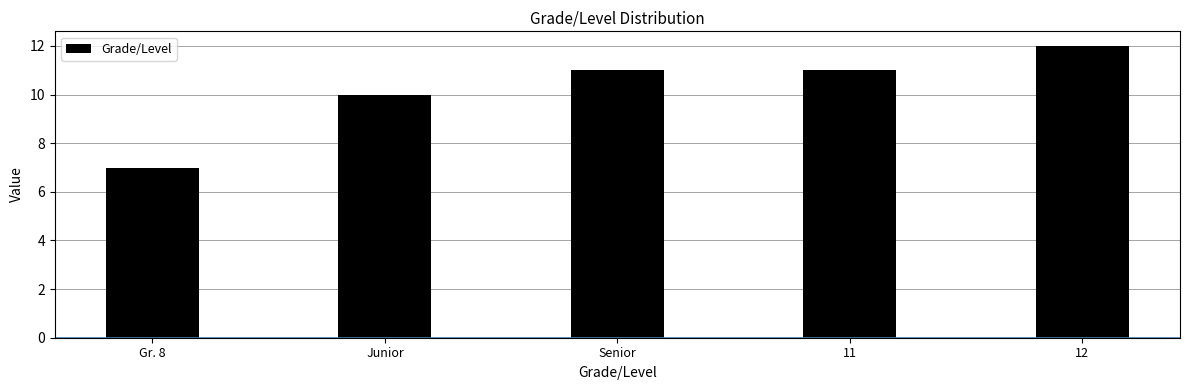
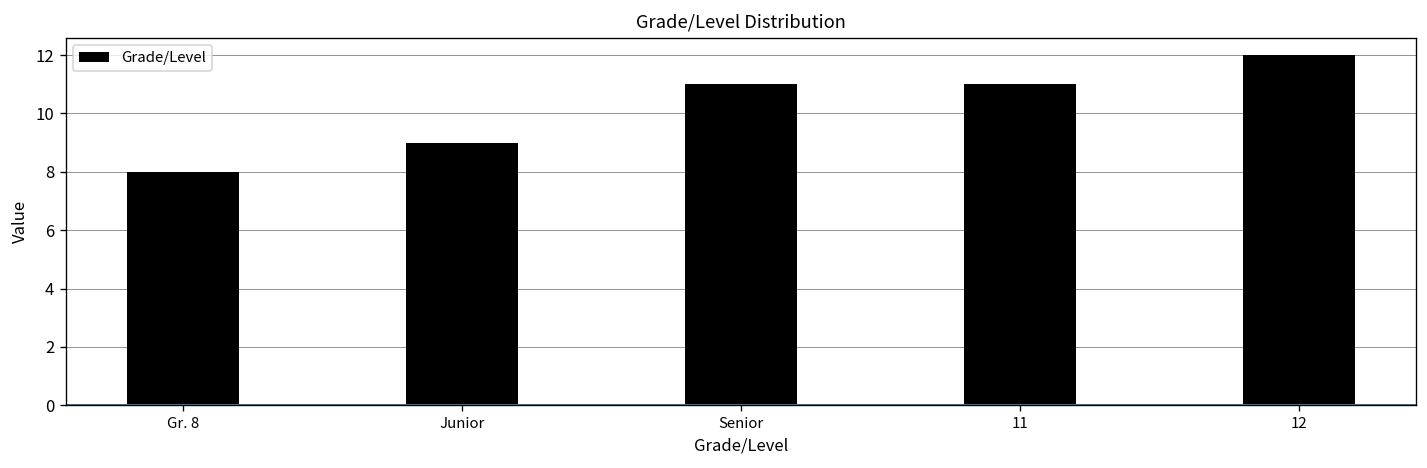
  {
-   "Gr. 8": 7,
-   "Junior": 10,
+   "Gr. 8": 8,
+   "Junior": 9,
    "Senior": 11,
    "11": 11,
    "12": 12
  }
